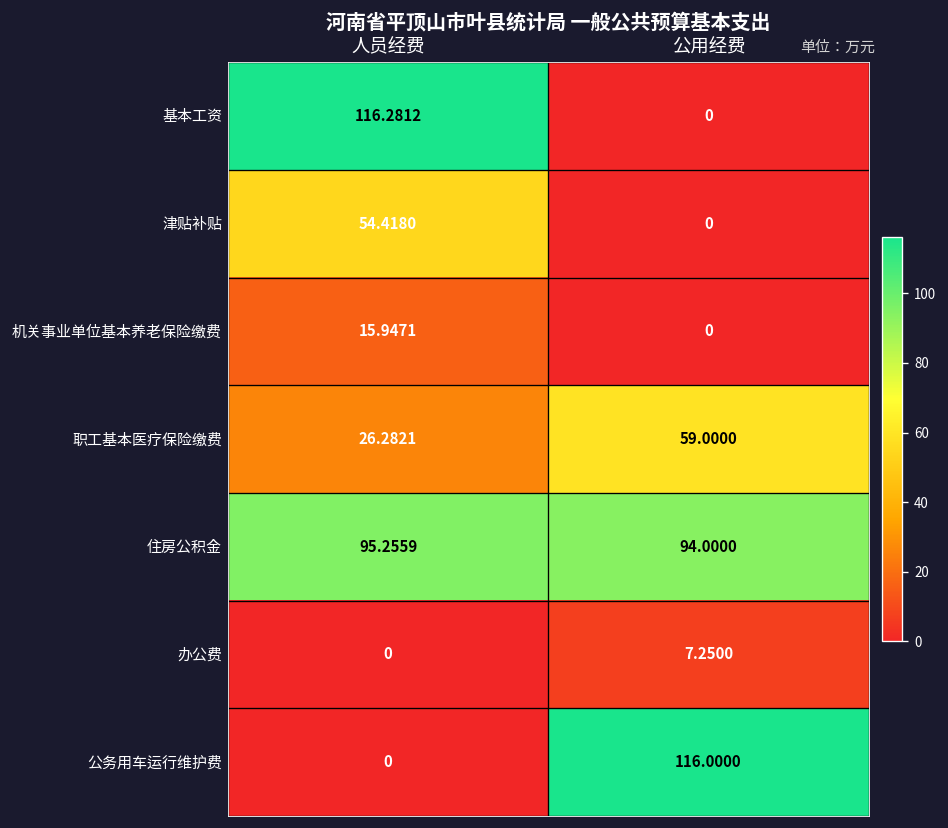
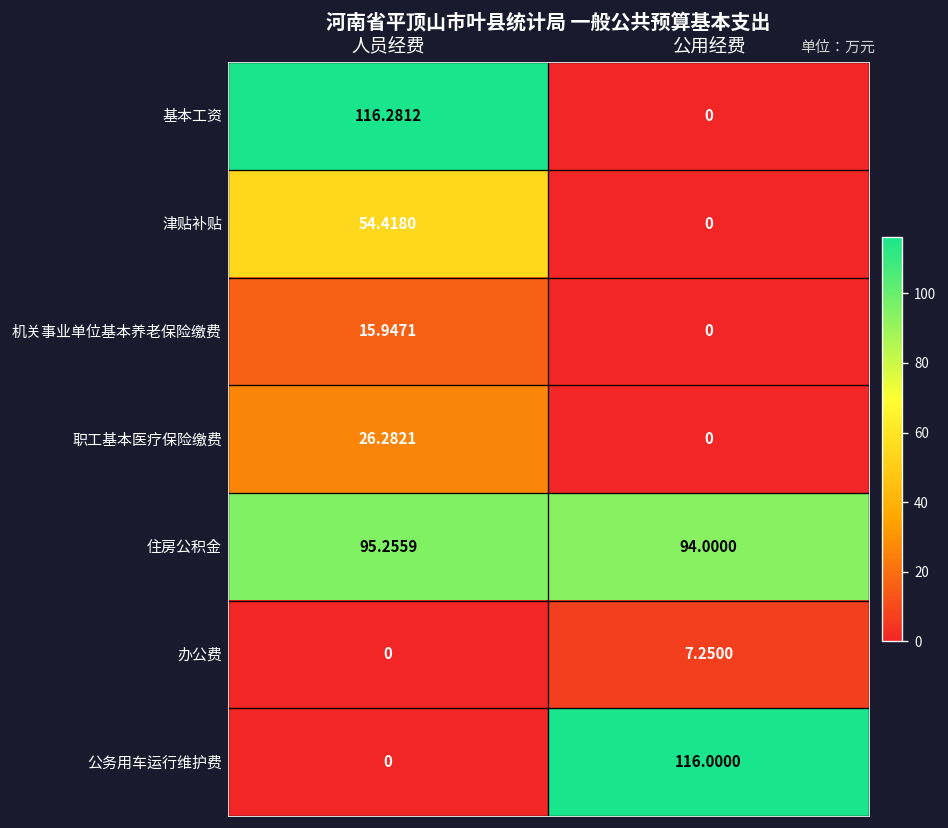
  {
    "基本工资": {
      "人员经费": 116.2812,
      "公用经费": 0
    },
    "津贴补贴": {
      "人员经费": 54.4180,
      "公用经费": 0
    },
    "机关事业单位基本养老保险缴费": {
      "人员经费": 15.9471,
      "公用经费": 0
    },
    "职工基本医疗保险缴费": {
      "人员经费": 26.2821,
-     "公用经费": 59.0000
+     "公用经费": 0
    },
    "住房公积金": {
      "人员经费": 95.2559,
      "公用经费": 94.0000
    },
    "办公费": {
      "人员经费": 0,
      "公用经费": 7.2500
    },
    "公务用车运行维护费": {
      "人员经费": 0,
      "公用经费": 116.0000
    }
  }
